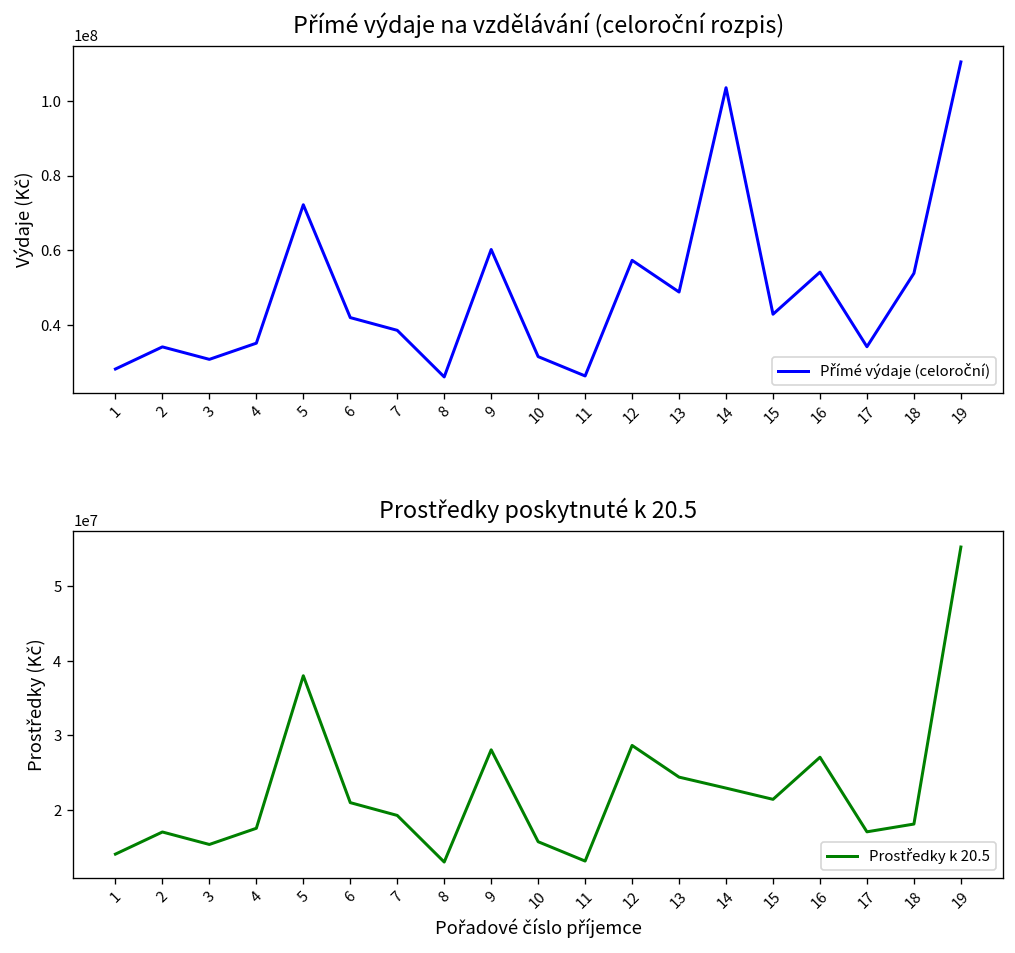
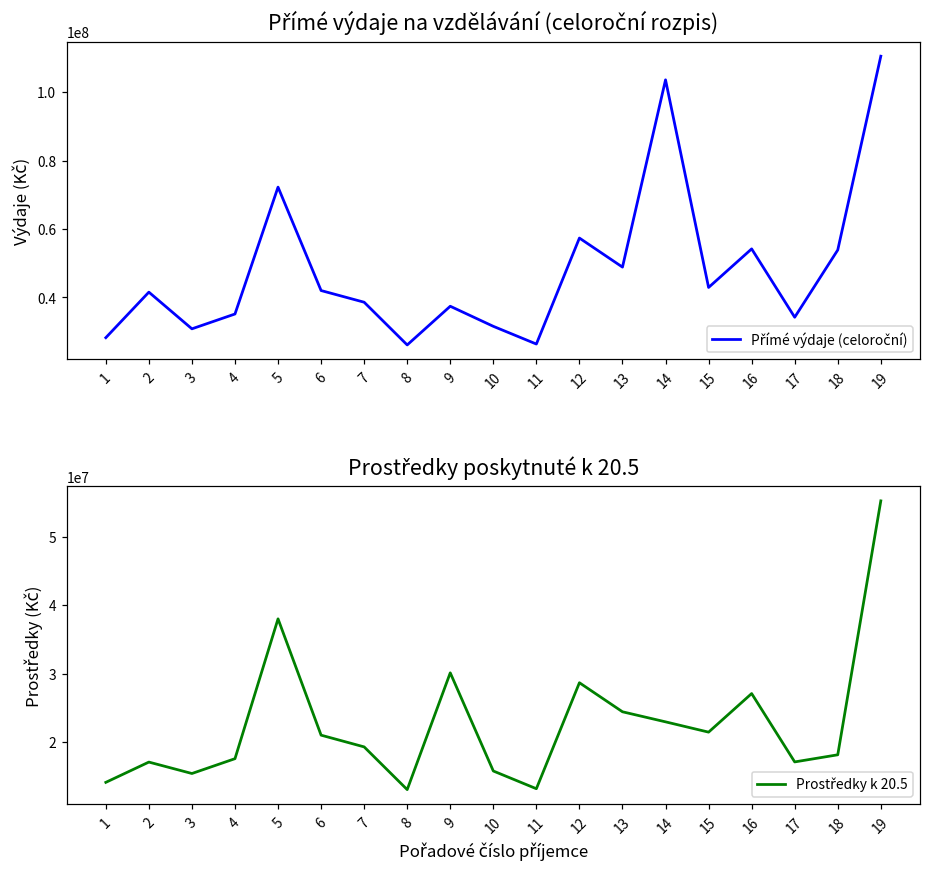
  {
    "Přímé výdaje na vzdělávání (celoroční rozpis)": {
      "1": 28000000,
-     "2": 34000000,
+     "2": 42000000,
      "3": 31000000,
      "4": 35000000,
      "5": 72000000,
      "6": 42000000,
      "7": 39000000,
      "8": 26000000,
-     "9": 60000000,
+     "9": 37000000,
      "10": 32000000,
      "11": 26000000,
      "12": 57000000,
      "13": 49000000,
      "14": 104000000,
      "15": 43000000,
      "16": 54000000,
      "17": 34000000,
      "18": 54000000,
      "19": 111000000
    },
    "Prostředky poskytnuté k 20.5": {
      "1": 14000000,
      "2": 17000000,
      "3": 15000000,
      "4": 18000000,
      "5": 38000000,
      "6": 21000000,
      "7": 19000000,
      "8": 13000000,
-     "9": 28000000,
+     "9": 30000000,
      "10": 16000000,
      "11": 13000000,
      "12": 29000000,
      "13": 24000000,
      "14": 23000000,
      "15": 21000000,
      "16": 27000000,
      "17": 17000000,
      "18": 18000000,
      "19": 55000000
    }
  }
